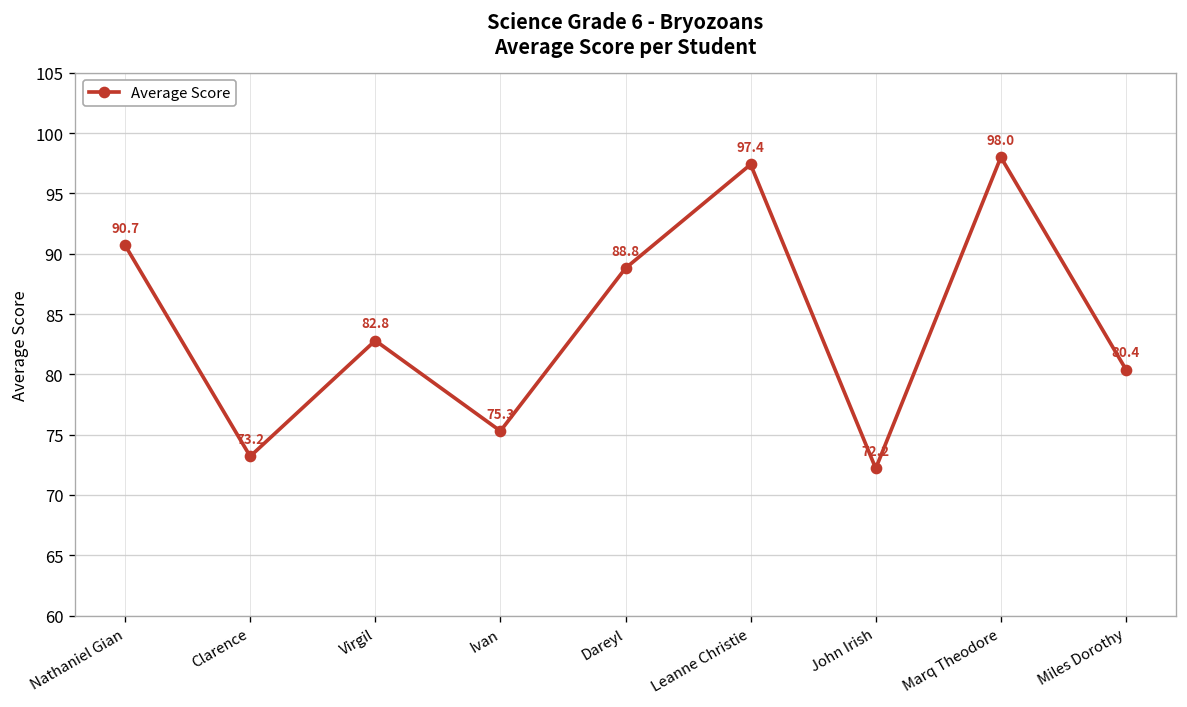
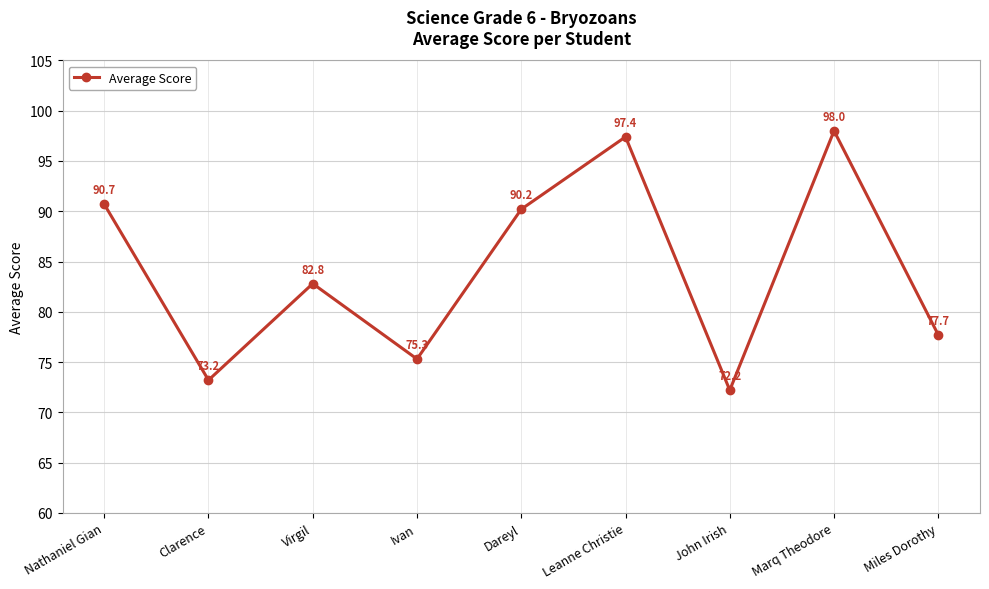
  {
    "Nathaniel Gian": 90.7,
    "Clarence": 73.2,
    "Virgil": 82.8,
    "Ivan": 75.3,
-   "Dareyl": 88.8,
+   "Dareyl": 90.2,
    "Leanne Christie": 97.4,
    "John Irish": 72.2,
    "Marq Theodore": 98.0,
-   "Miles Dorothy": 80.4
+   "Miles Dorothy": 77.7
  }
